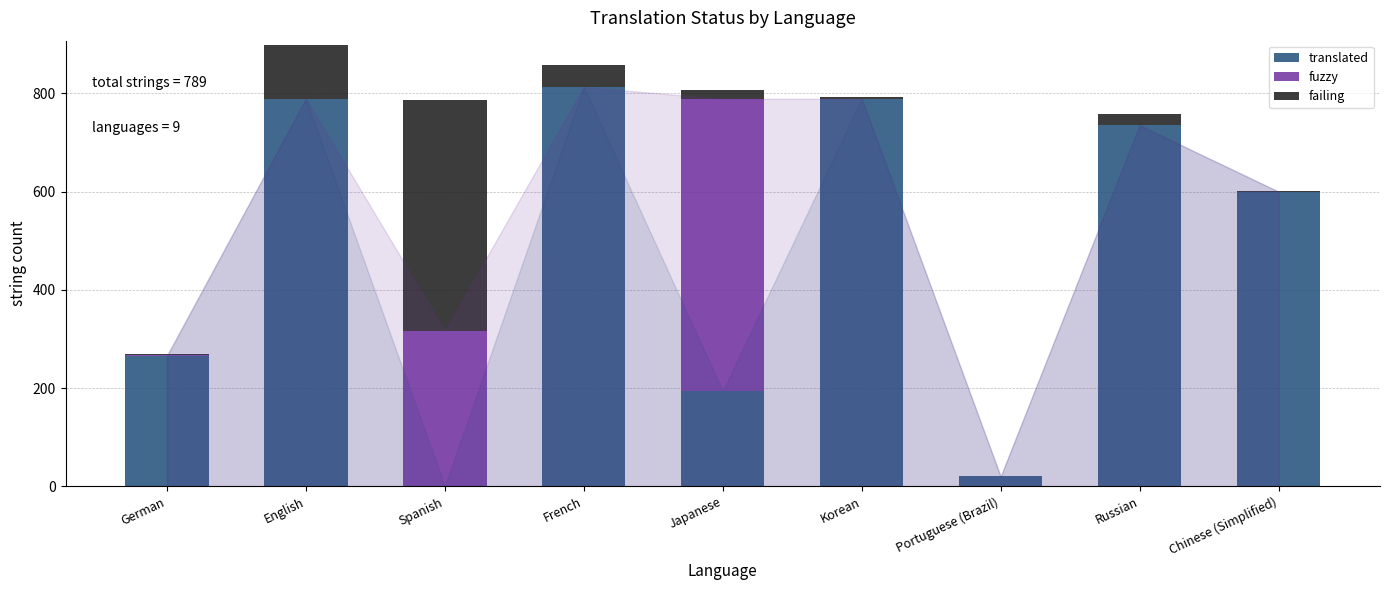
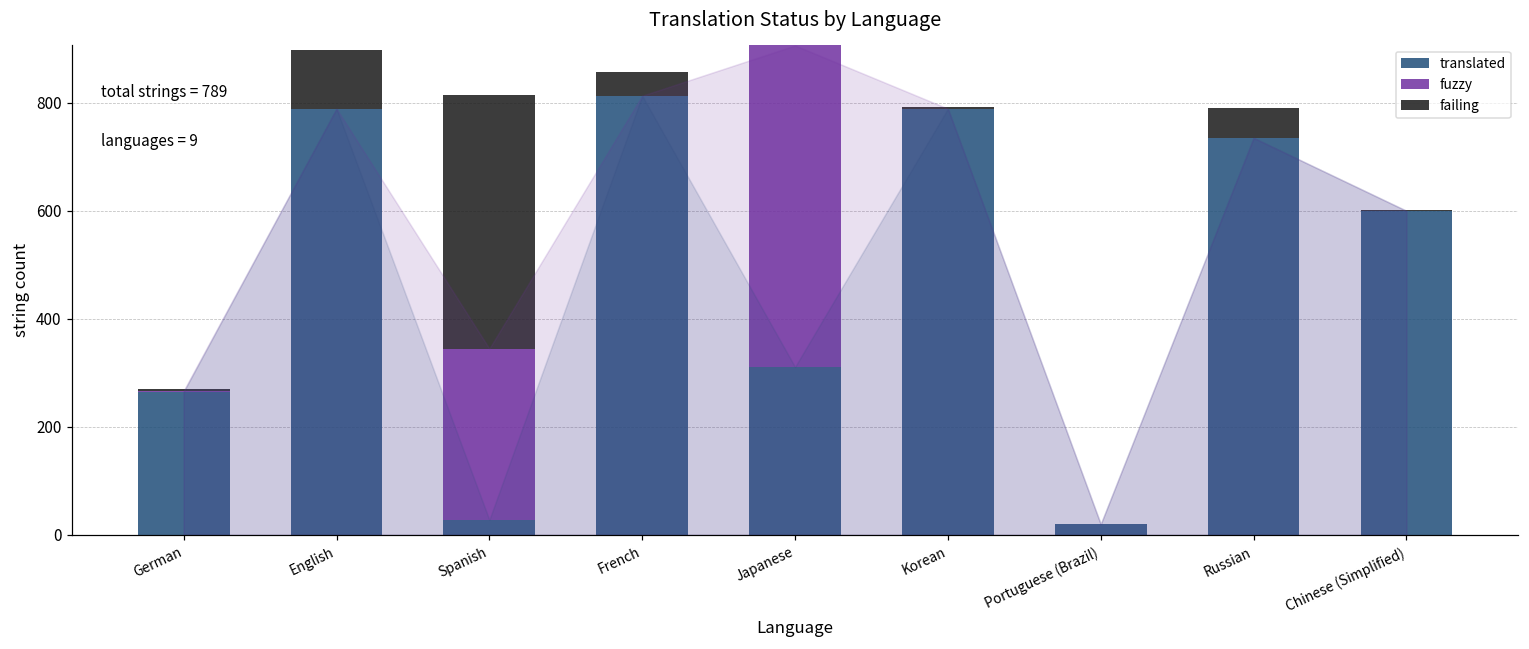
  {
    "translated": {
      "German": 270,
      "English": 790,
-     "Spanish": 0,
+     "Spanish": 30,
      "French": 810,
-     "Japanese": 190,
+     "Japanese": 310,
      "Korean": 790,
      "Portuguese (Brazil)": 20,
      "Russian": 740,
      "Chinese (Simplified)": 600
    },
    "fuzzy": {
      "English": 0,
      "Spanish": 320,
      "French": 0,
      "Japanese": 600,
      "Korean": 0,
      "Portuguese (Brazil)": 0,
      "Russian": 0,
      "Chinese (Simplified)": 0
    },
    "failing": {
      "English": 110,
      "Spanish": 470,
      "French": 40,
      "Portuguese (Brazil)": 0,
-     "Russian": 20
+     "Russian": 60
    }
  }
